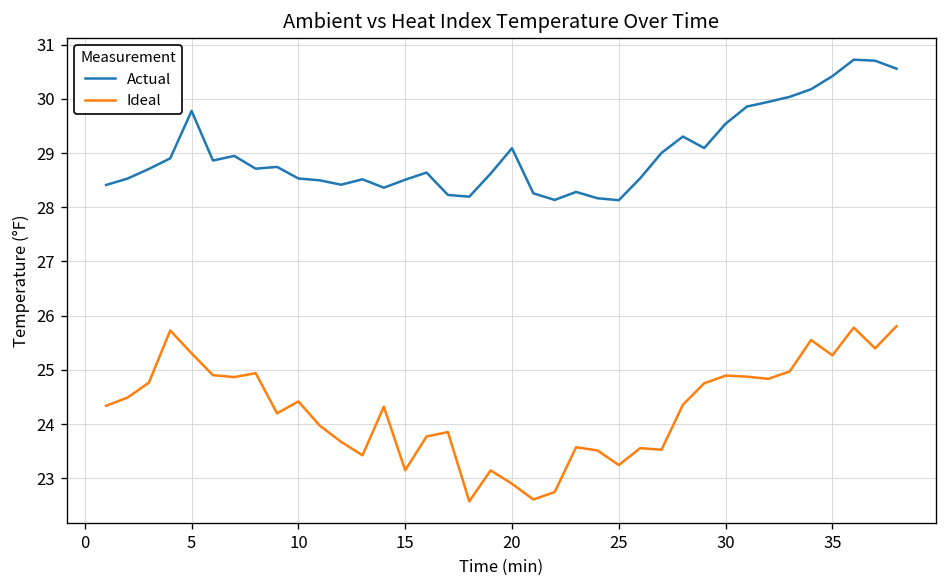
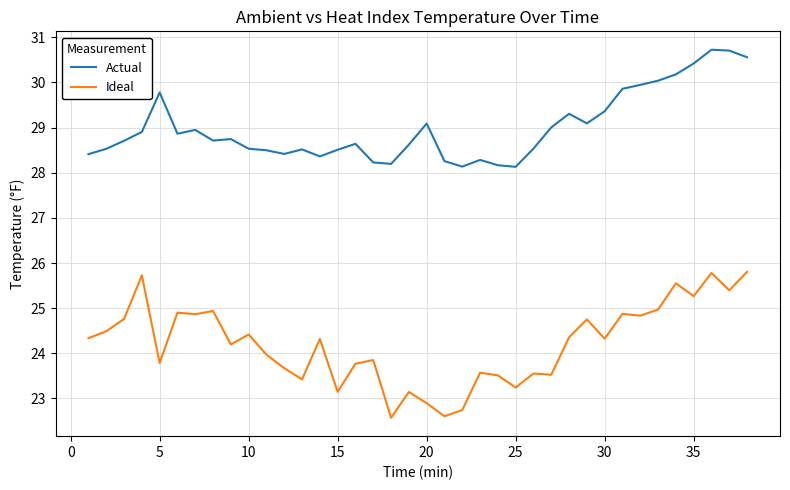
  {
    "Actual": {
      "5": 29.8,
      "10": 28.5,
      "15": 28.5,
      "20": 29.1,
      "25": 28.1,
-     "30": 29.5,
+     "30": 29.4,
      "35": 30.4
    },
    "Ideal": {
-     "5": 25.3,
+     "5": 23.8,
      "10": 24.4,
      "15": 23.1,
      "20": 22.9,
      "25": 23.2,
-     "30": 24.9,
+     "30": 24.3,
      "35": 25.3
    }
  }
